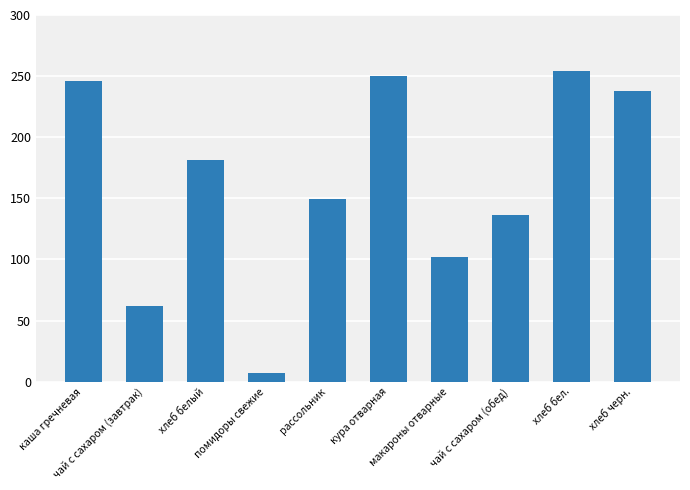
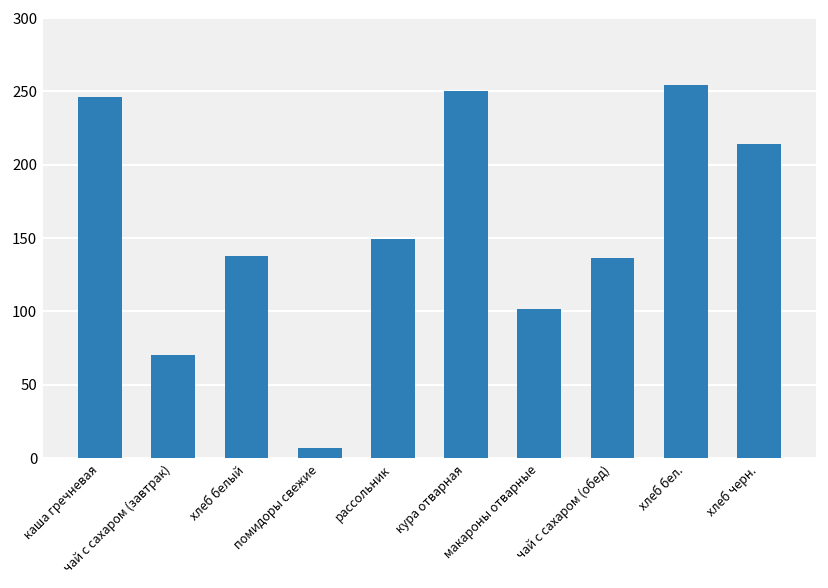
  {
    "каша гречневая": 246,
-   "чай с сахаром (завтрак)": 62,
-   "хлеб белый": 181,
+   "чай с сахаром (завтрак)": 70,
+   "хлеб белый": 138,
    "помидоры свежие": 7,
    "рассольник": 150,
    "кура отварная": 250,
    "макароны отварные": 102,
    "чай с сахаром (обед)": 136,
    "хлеб бел.": 254,
-   "хлеб черн.": 238
+   "хлеб черн.": 214
  }
